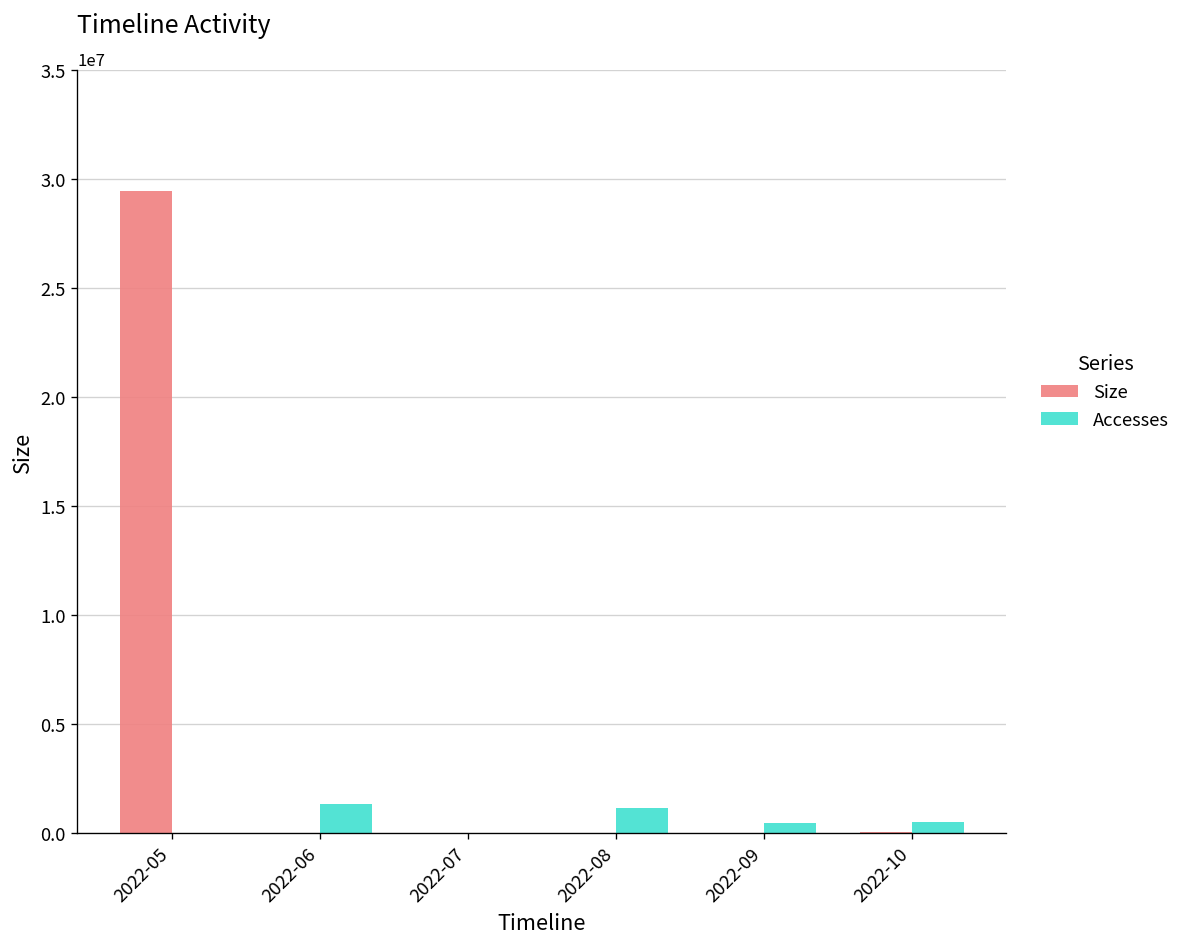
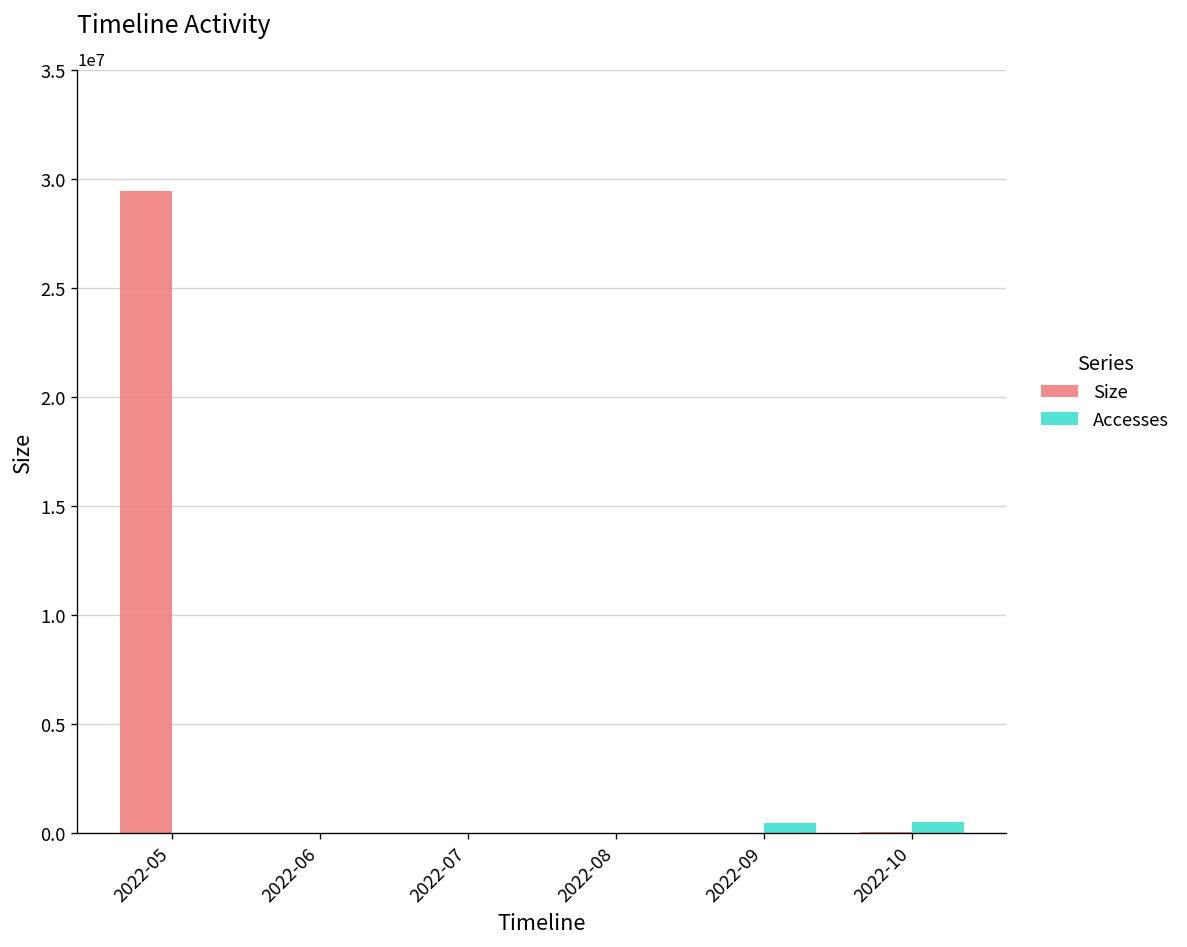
  {
    "Size": {
      "2022-05": 29400000,
      "2022-06": 0,
      "2022-07": 0,
      "2022-08": 0,
      "2022-09": 0
    },
    "Accesses": {
-     "2022-06": 1400000,
+     "2022-06": 0,
      "2022-07": 0,
-     "2022-08": 1200000,
+     "2022-08": 0,
      "2022-09": 500000,
      "2022-10": 500000
    }
  }
